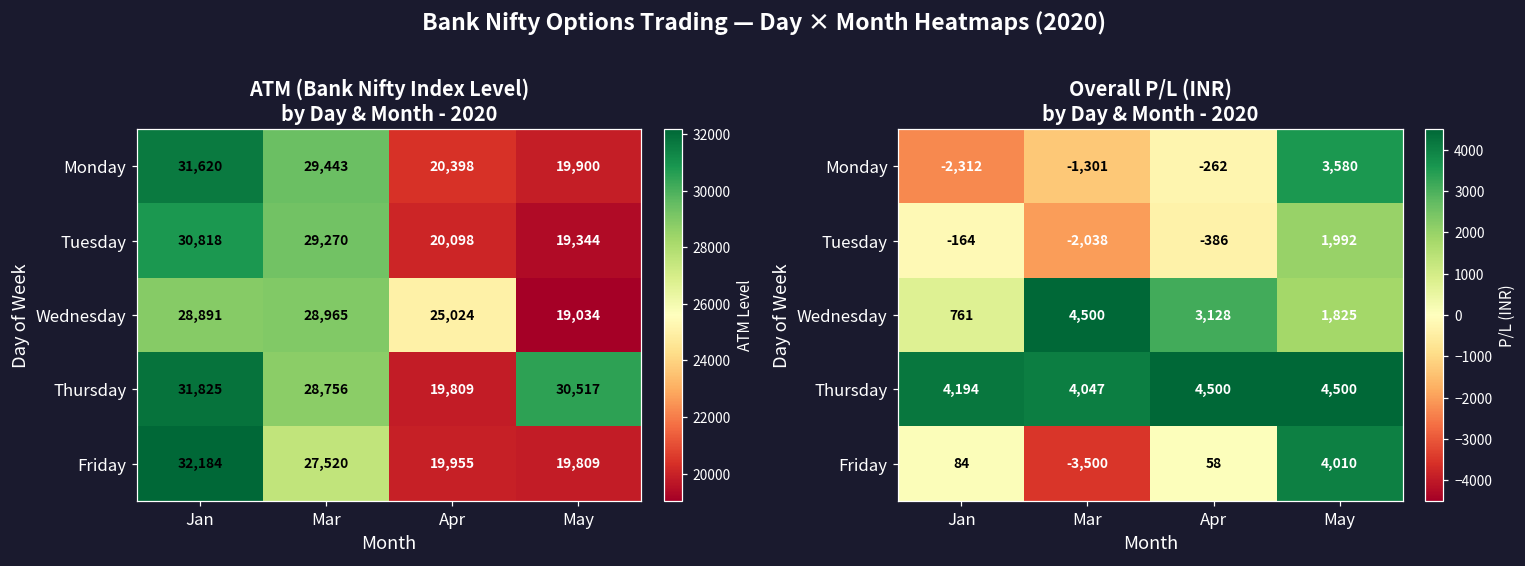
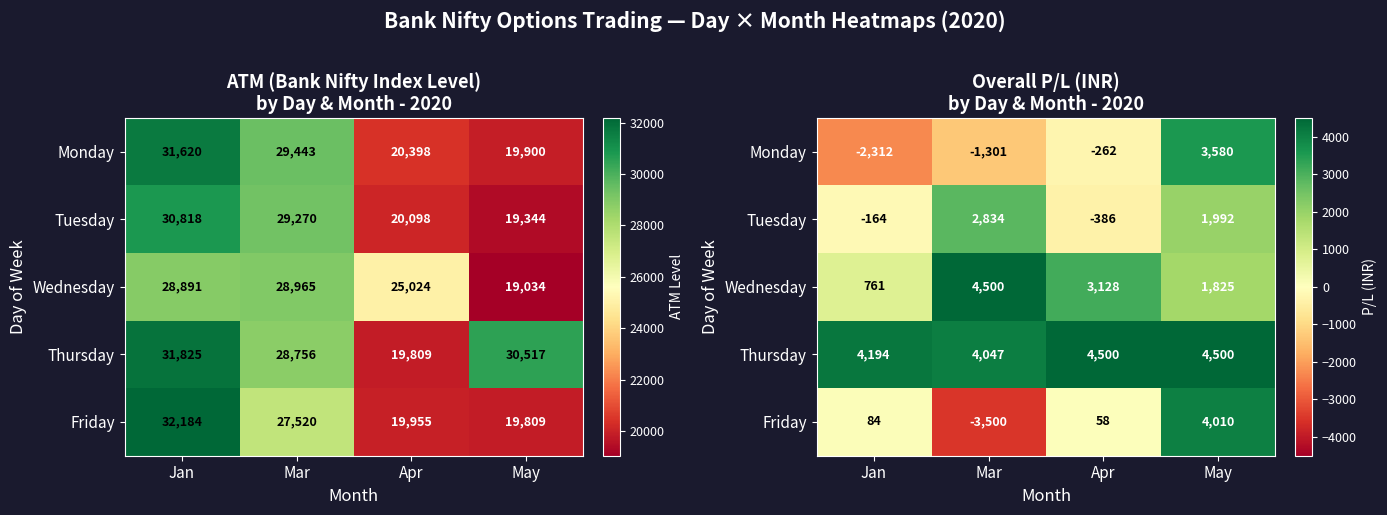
  {
    "ATM (Bank Nifty Index Level) by Day & Month - 2020": {
      "Monday": {
        "Jan": "31,620",
        "Mar": "29,443",
        "Apr": "20,398",
        "May": "19,900"
      },
      "Tuesday": {
        "Jan": "30,818",
        "Mar": "29,270",
        "Apr": "20,098",
        "May": "19,344"
      },
      "Wednesday": {
        "Jan": "28,891",
        "Mar": "28,965",
        "Apr": "25,024",
        "May": "19,034"
      },
      "Thursday": {
        "Jan": "31,825",
        "Mar": "28,756",
        "Apr": "19,809",
        "May": "30,517"
      },
      "Friday": {
        "Jan": "32,184",
        "Mar": "27,520",
        "Apr": "19,955",
        "May": "19,809"
      }
    },
    "Overall P/L (INR) by Day & Month - 2020": {
      "Monday": {
        "Jan": "-2,312",
        "Mar": "-1,301",
        "Apr": "-262",
        "May": "3,580"
      },
      "Tuesday": {
        "Jan": "-164",
-       "Mar": "-2,038",
+       "Mar": "2,834",
        "Apr": "-386",
        "May": "1,992"
      },
      "Wednesday": {
        "Jan": "761",
        "Mar": "4,500",
        "Apr": "3,128",
        "May": "1,825"
      },
      "Thursday": {
        "Jan": "4,194",
        "Mar": "4,047",
        "Apr": "4,500",
        "May": "4,500"
      },
      "Friday": {
        "Jan": "84",
        "Mar": "-3,500",
        "Apr": "58",
        "May": "4,010"
      }
    }
  }
